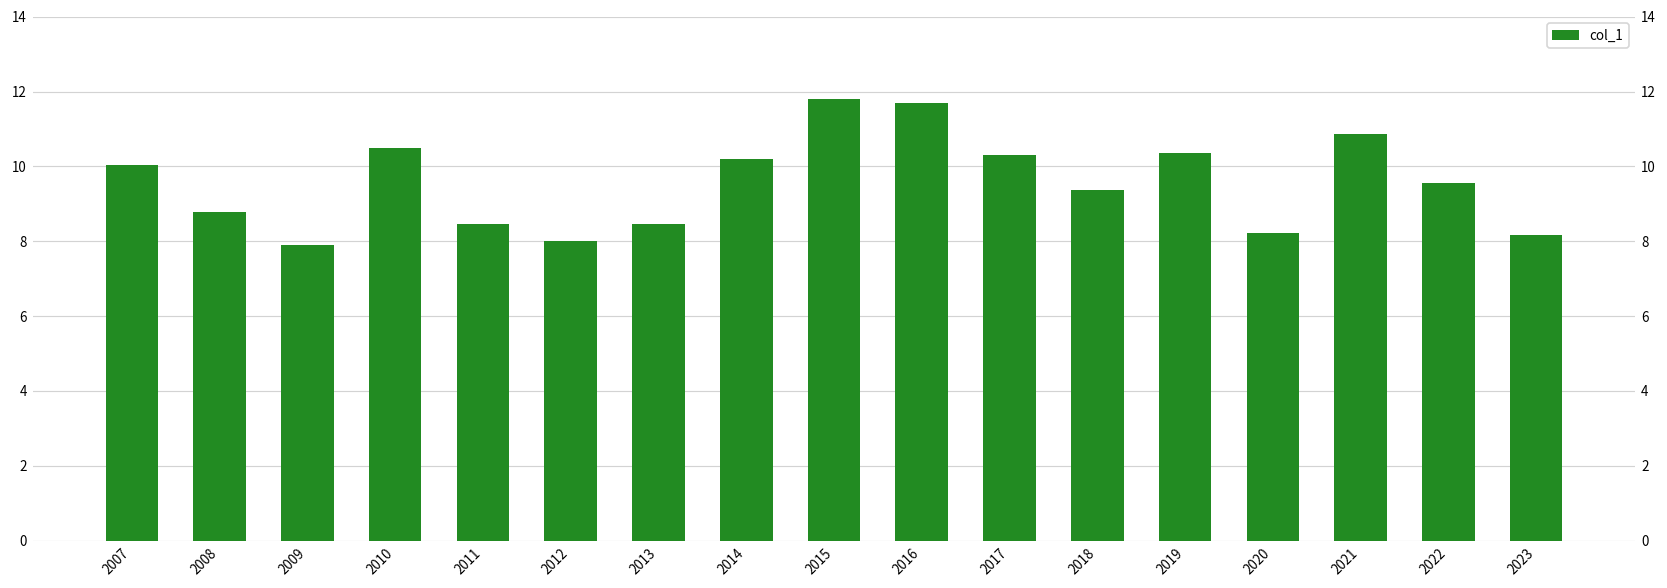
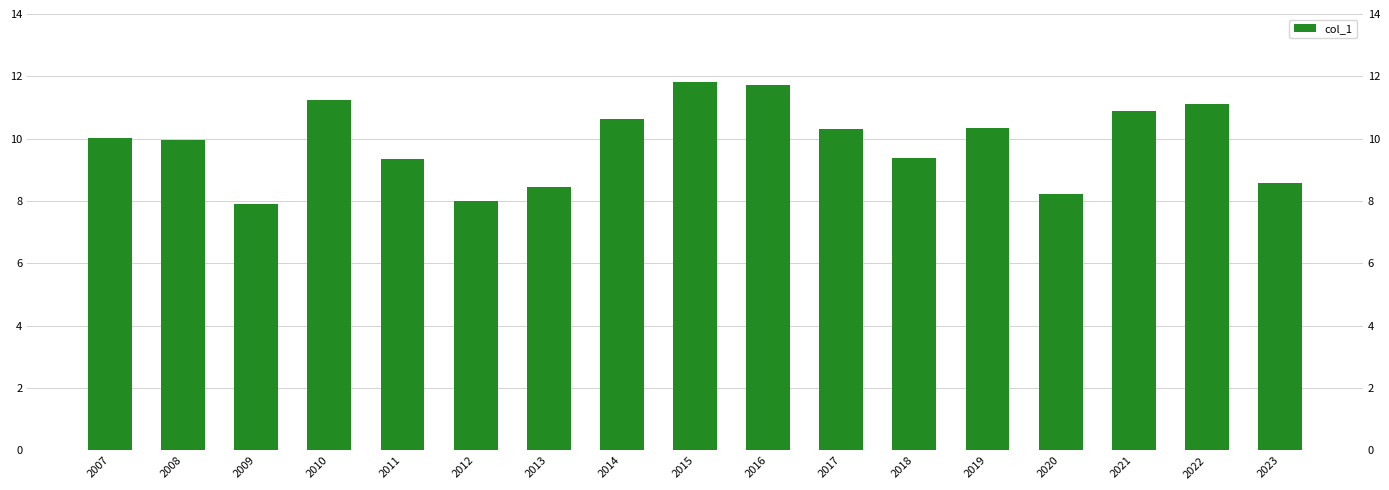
  {
    "2007": 10.0,
-   "2008": 8.8,
+   "2008": 9.9,
    "2009": 7.9,
-   "2010": 10.5,
-   "2011": 8.5,
+   "2010": 11.2,
+   "2011": 9.4,
    "2012": 8.0,
    "2013": 8.4,
-   "2014": 10.2,
+   "2014": 10.6,
    "2015": 11.8,
    "2016": 11.7,
    "2017": 10.3,
    "2018": 9.4,
    "2019": 10.4,
    "2020": 8.2,
    "2021": 10.9,
-   "2022": 9.6,
-   "2023": 8.2
+   "2022": 11.1,
+   "2023": 8.6
  }
